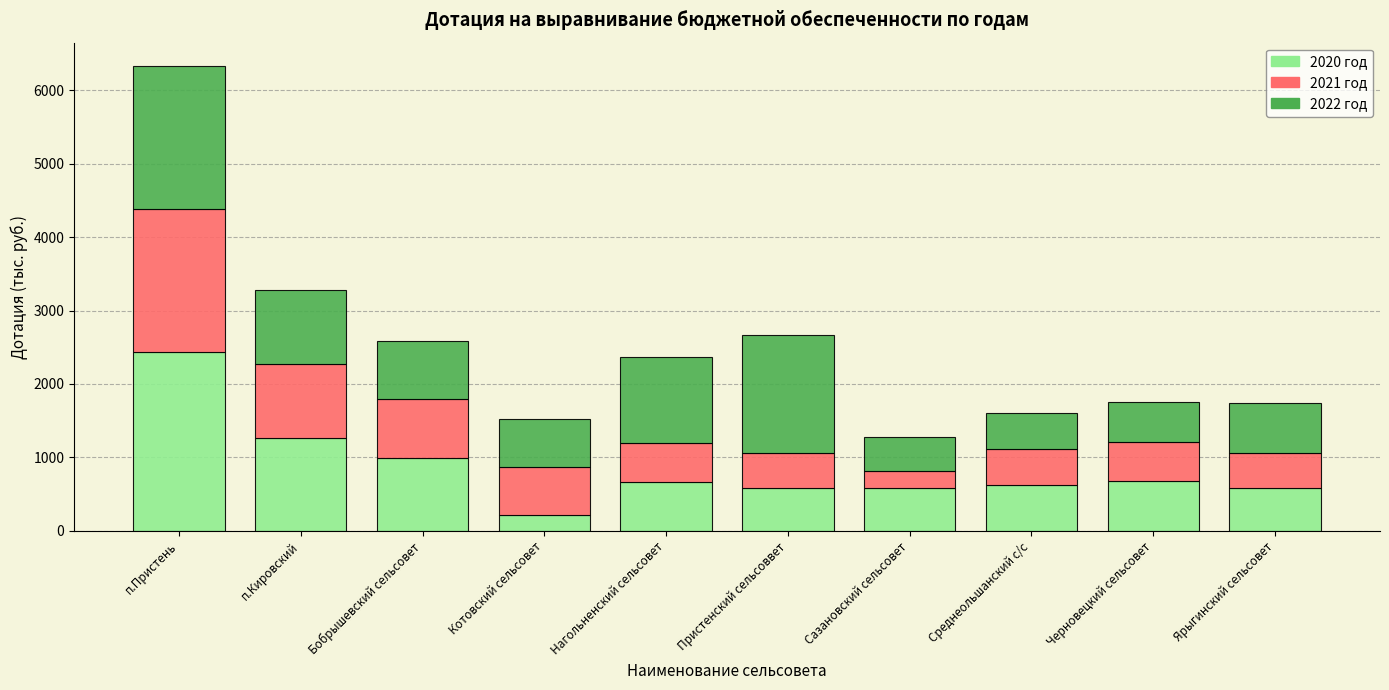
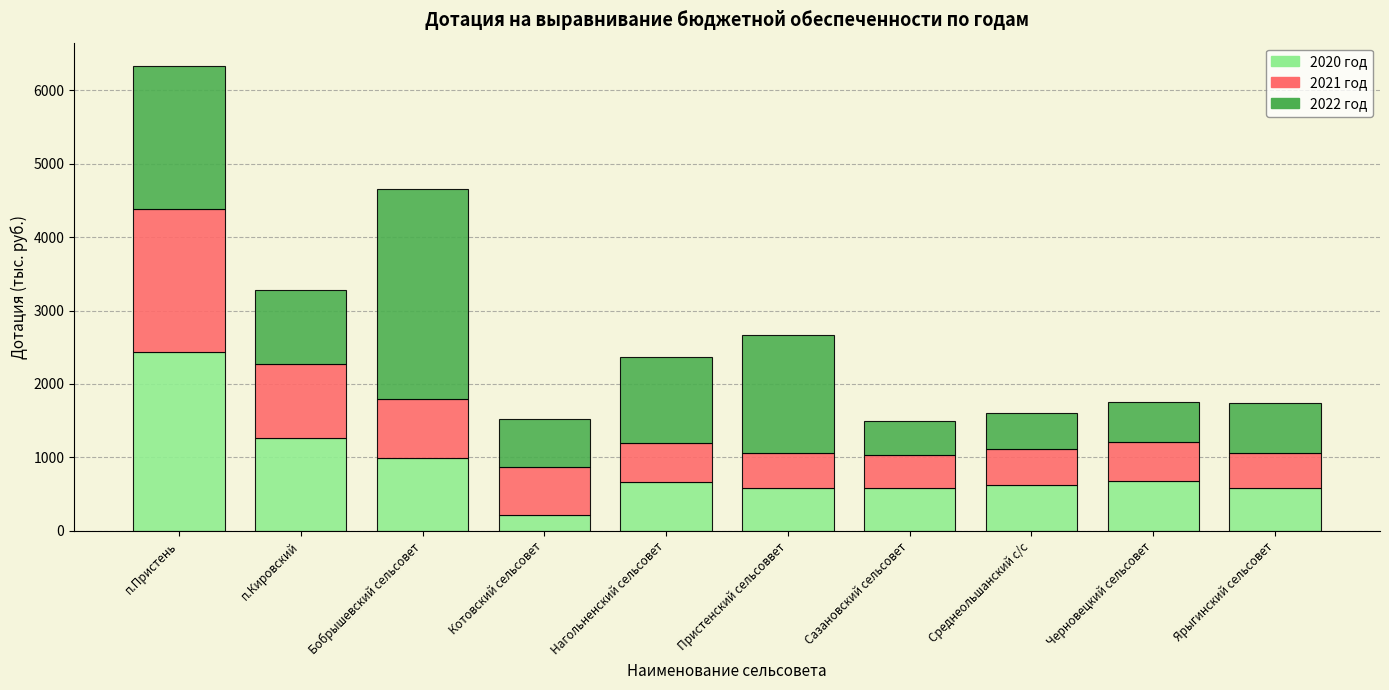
  {
    "2020 год": {
      "п.Пристень": 2400,
      "п.Кировский": 1300,
      "Бобрышевский сельсовет": 1000,
      "Котовский сельсовет": 200,
      "Нагольненский сельсовет": 700,
      "Пристенский сельсоввет": 600,
      "Сазановский сельсовет": 600,
      "Среднеольшанский с/с": 600,
      "Черновецкий сельсовет": 700,
      "Ярыгинский сельсовет": 600
    },
    "2021 год": {
      "п.Пристень": 1900,
      "п.Кировский": 1000,
      "Бобрышевский сельсовет": 800,
      "Котовский сельсовет": 700,
      "Нагольненский сельсовет": 500,
      "Пристенский сельсоввет": 500,
-     "Сазановский сельсовет": 200,
+     "Сазановский сельсовет": 500,
      "Среднеольшанский с/с": 500,
      "Черновецкий сельсовет": 500,
      "Ярыгинский сельсовет": 500
    },
    "2022 год": {
      "п.Пристень": 1900,
      "п.Кировский": 1000,
-     "Бобрышевский сельсовет": 800,
+     "Бобрышевский сельсовет": 2900,
      "Котовский сельсовет": 700,
      "Нагольненский сельсовет": 1200,
      "Пристенский сельсоввет": 1600,
      "Сазановский сельсовет": 500,
      "Среднеольшанский с/с": 500,
      "Черновецкий сельсовет": 500,
      "Ярыгинский сельсовет": 700
    }
  }
